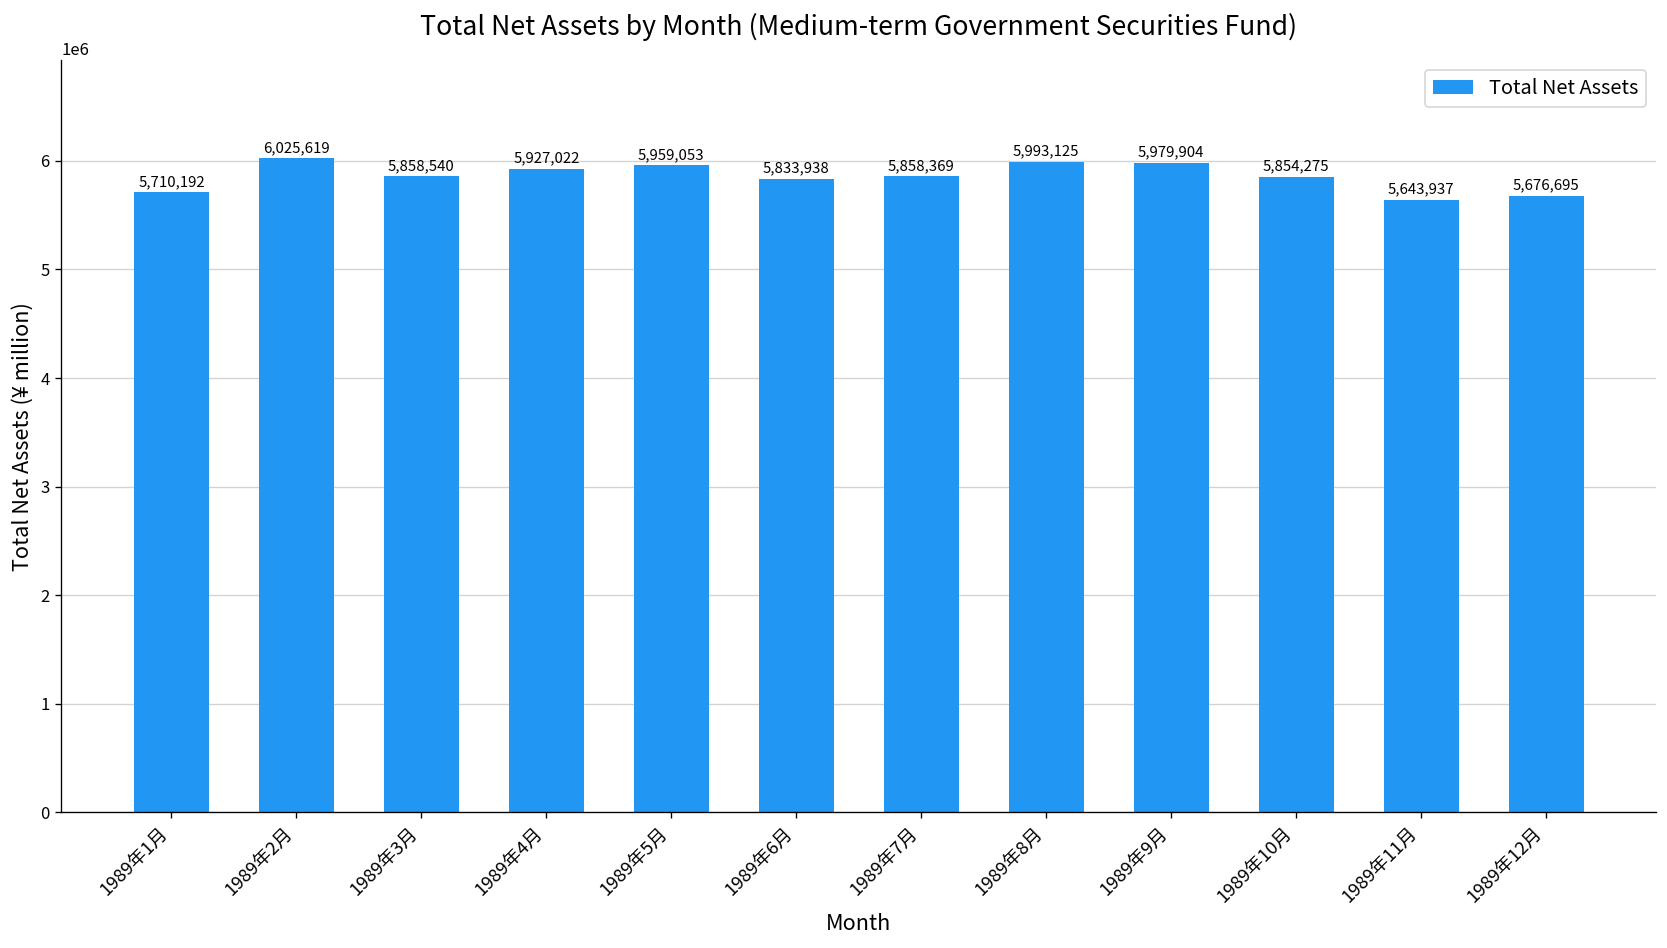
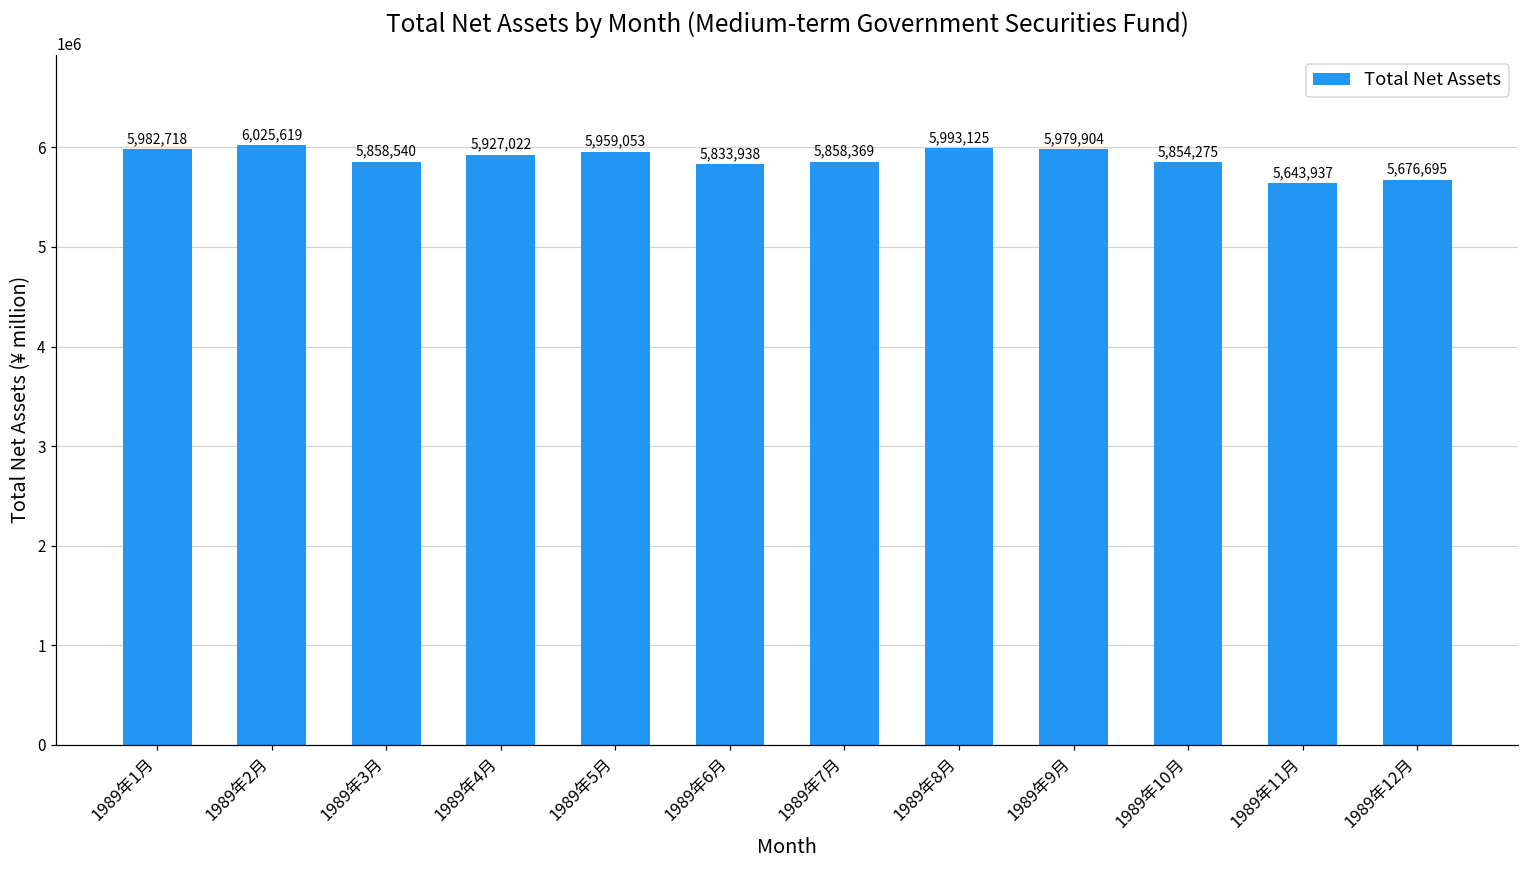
  {
-   "1989年1月": "5,710,192",
+   "1989年1月": "5,982,718",
    "1989年2月": "6,025,619",
    "1989年3月": "5,858,540",
    "1989年4月": "5,927,022",
    "1989年5月": "5,959,053",
    "1989年6月": "5,833,938",
    "1989年7月": "5,858,369",
    "1989年8月": "5,993,125",
    "1989年9月": "5,979,904",
    "1989年10月": "5,854,275",
    "1989年11月": "5,643,937",
    "1989年12月": "5,676,695"
  }
